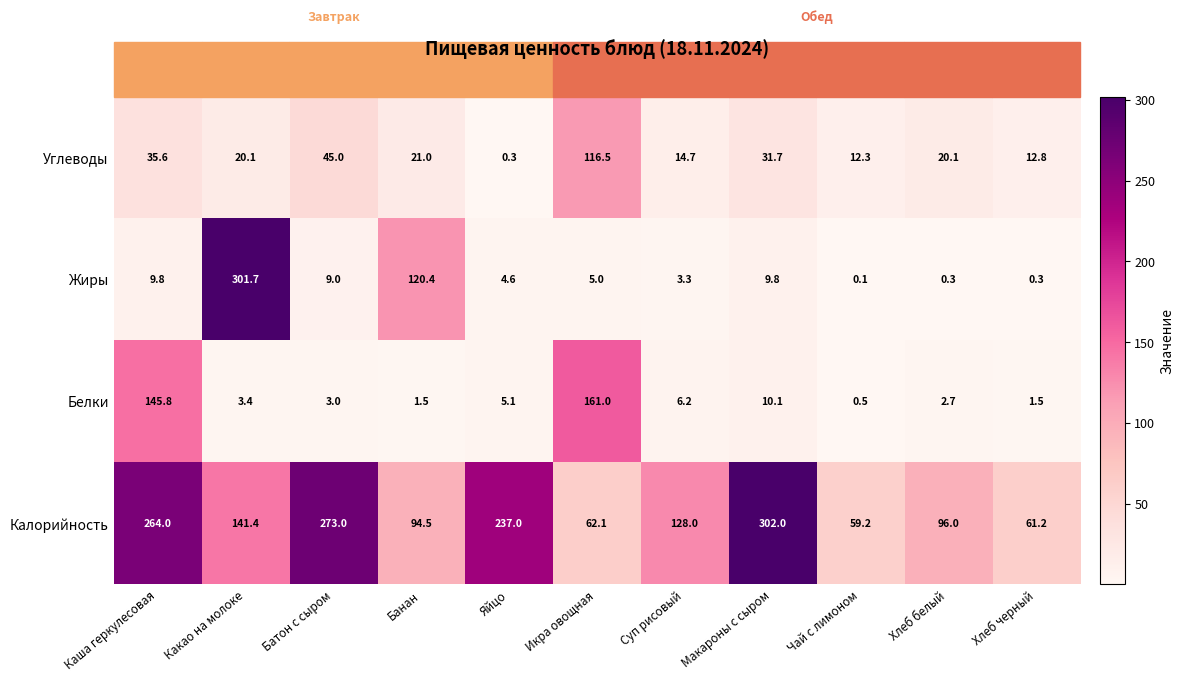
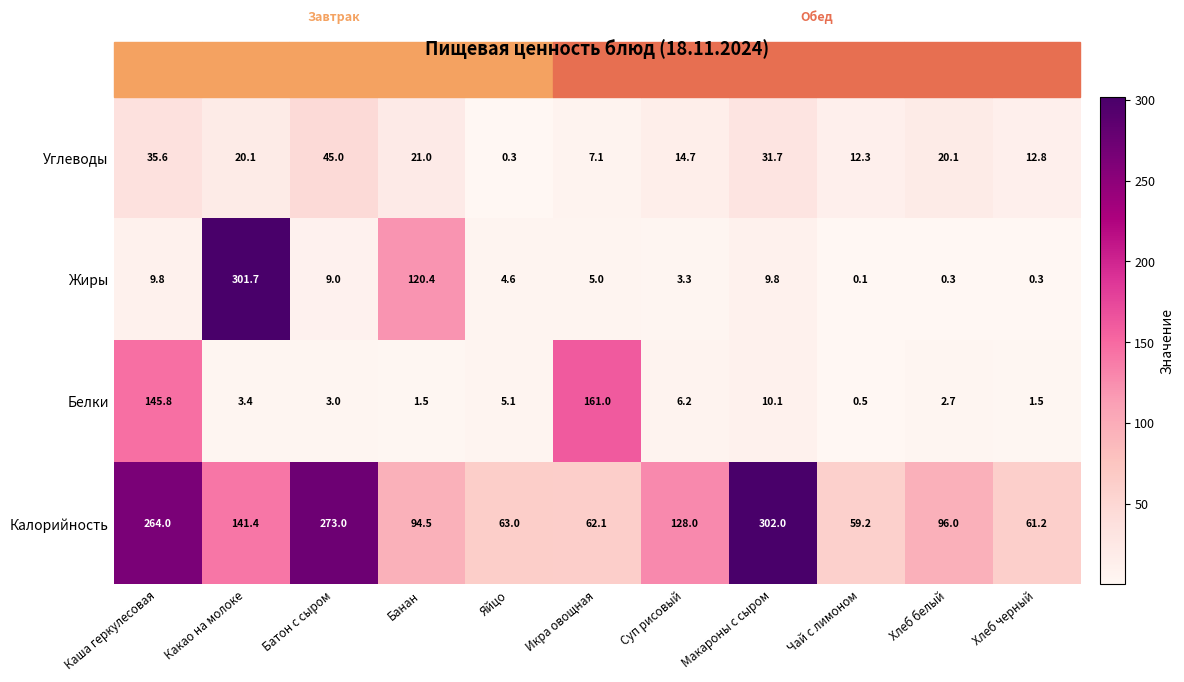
  {
    "Углеводы": {
      "Каша геркулесовая": 35.6,
      "Какао на молоке": 20.1,
      "Батон с сыром": 45.0,
      "Банан": 21.0,
      "Яйцо": 0.3,
-     "Икра овощная": 116.5,
+     "Икра овощная": 7.1,
      "Суп рисовый": 14.7,
      "Макароны с сыром": 31.7,
      "Чай с лимоном": 12.3,
      "Хлеб белый": 20.1,
      "Хлеб черный": 12.8
    },
    "Жиры": {
      "Каша геркулесовая": 9.8,
      "Какао на молоке": 301.7,
      "Батон с сыром": 9.0,
      "Банан": 120.4,
      "Яйцо": 4.6,
      "Икра овощная": 5.0,
      "Суп рисовый": 3.3,
      "Макароны с сыром": 9.8,
      "Чай с лимоном": 0.1,
      "Хлеб белый": 0.3,
      "Хлеб черный": 0.3
    },
    "Белки": {
      "Каша геркулесовая": 145.8,
      "Какао на молоке": 3.4,
      "Батон с сыром": 3.0,
      "Банан": 1.5,
      "Яйцо": 5.1,
      "Икра овощная": 161.0,
      "Суп рисовый": 6.2,
      "Макароны с сыром": 10.1,
      "Чай с лимоном": 0.5,
      "Хлеб белый": 2.7,
      "Хлеб черный": 1.5
    },
    "Калорийность": {
      "Каша геркулесовая": 264.0,
      "Какао на молоке": 141.4,
      "Батон с сыром": 273.0,
      "Банан": 94.5,
-     "Яйцо": 237.0,
+     "Яйцо": 63.0,
      "Икра овощная": 62.1,
      "Суп рисовый": 128.0,
      "Макароны с сыром": 302.0,
      "Чай с лимоном": 59.2,
      "Хлеб белый": 96.0,
      "Хлеб черный": 61.2
    }
  }
